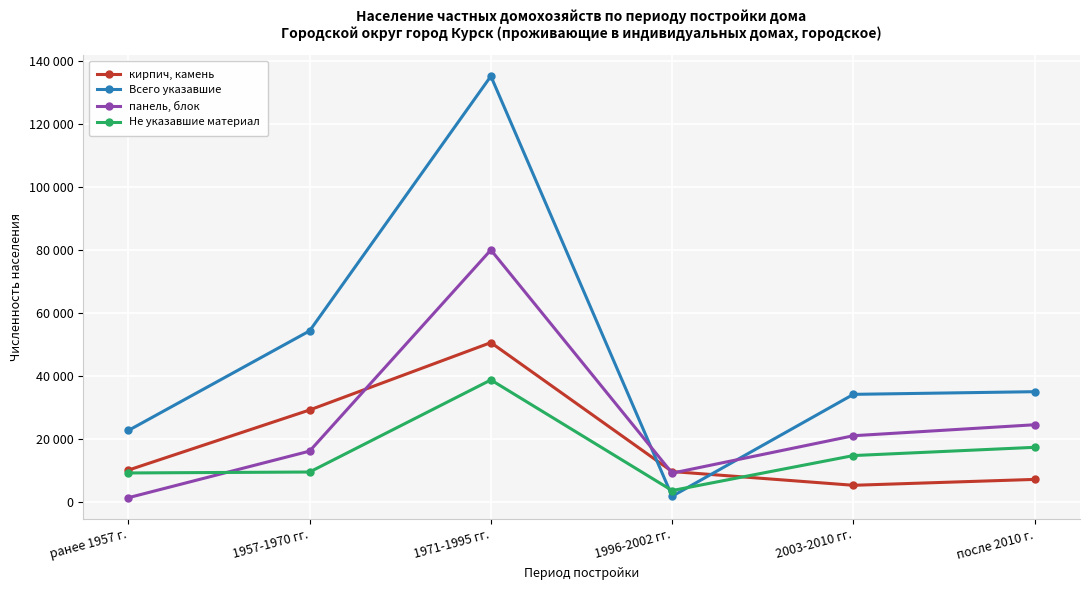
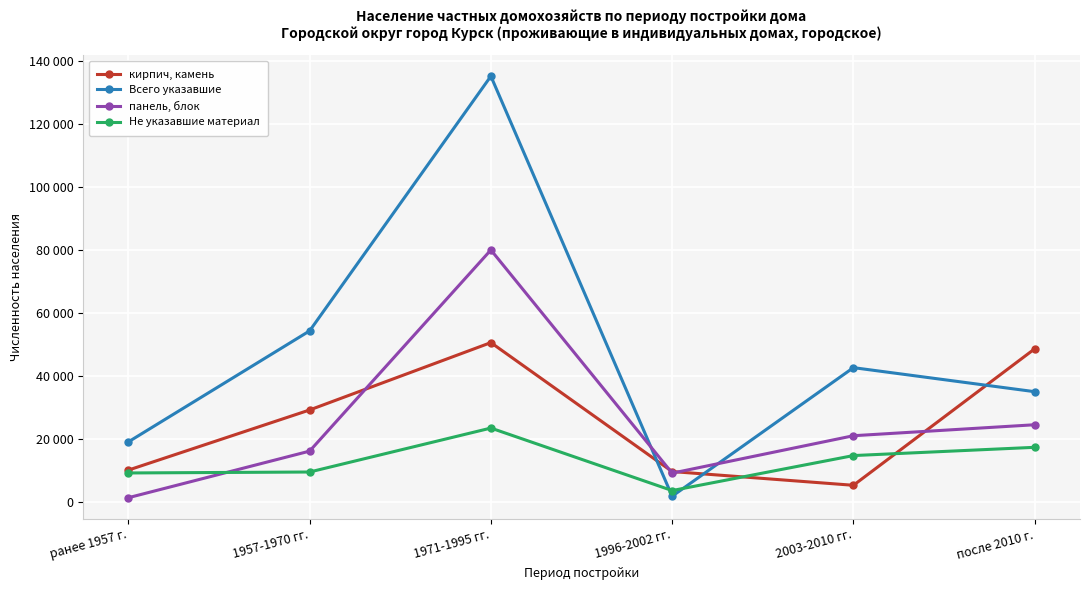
  {
    "кирпич, камень": {
      "ранее 1957 г.": 10000,
      "1957-1970 гг.": 29000,
      "1971-1995 гг.": 51000,
      "2003-2010 гг.": 5000,
-     "после 2010 г.": 7000
+     "после 2010 г.": 49000
    },
    "Всего указавшие": {
-     "ранее 1957 г.": 23000,
+     "ранее 1957 г.": 19000,
      "1957-1970 гг.": 54000,
      "1971-1995 гг.": 135000,
      "1996-2002 гг.": 2000,
-     "2003-2010 гг.": 34000,
+     "2003-2010 гг.": 43000,
      "после 2010 г.": 35000
    },
    "панель, блок": {
      "ранее 1957 г.": 1000,
      "1957-1970 гг.": 16000,
      "1971-1995 гг.": 80000,
      "2003-2010 гг.": 21000,
      "после 2010 г.": 25000
    },
    "Не указавшие материал": {
      "ранее 1957 г.": 9000,
      "1957-1970 гг.": 10000,
-     "1971-1995 гг.": 39000,
+     "1971-1995 гг.": 24000,
      "1996-2002 гг.": 4000,
      "2003-2010 гг.": 15000,
      "после 2010 г.": 17000
    }
  }
